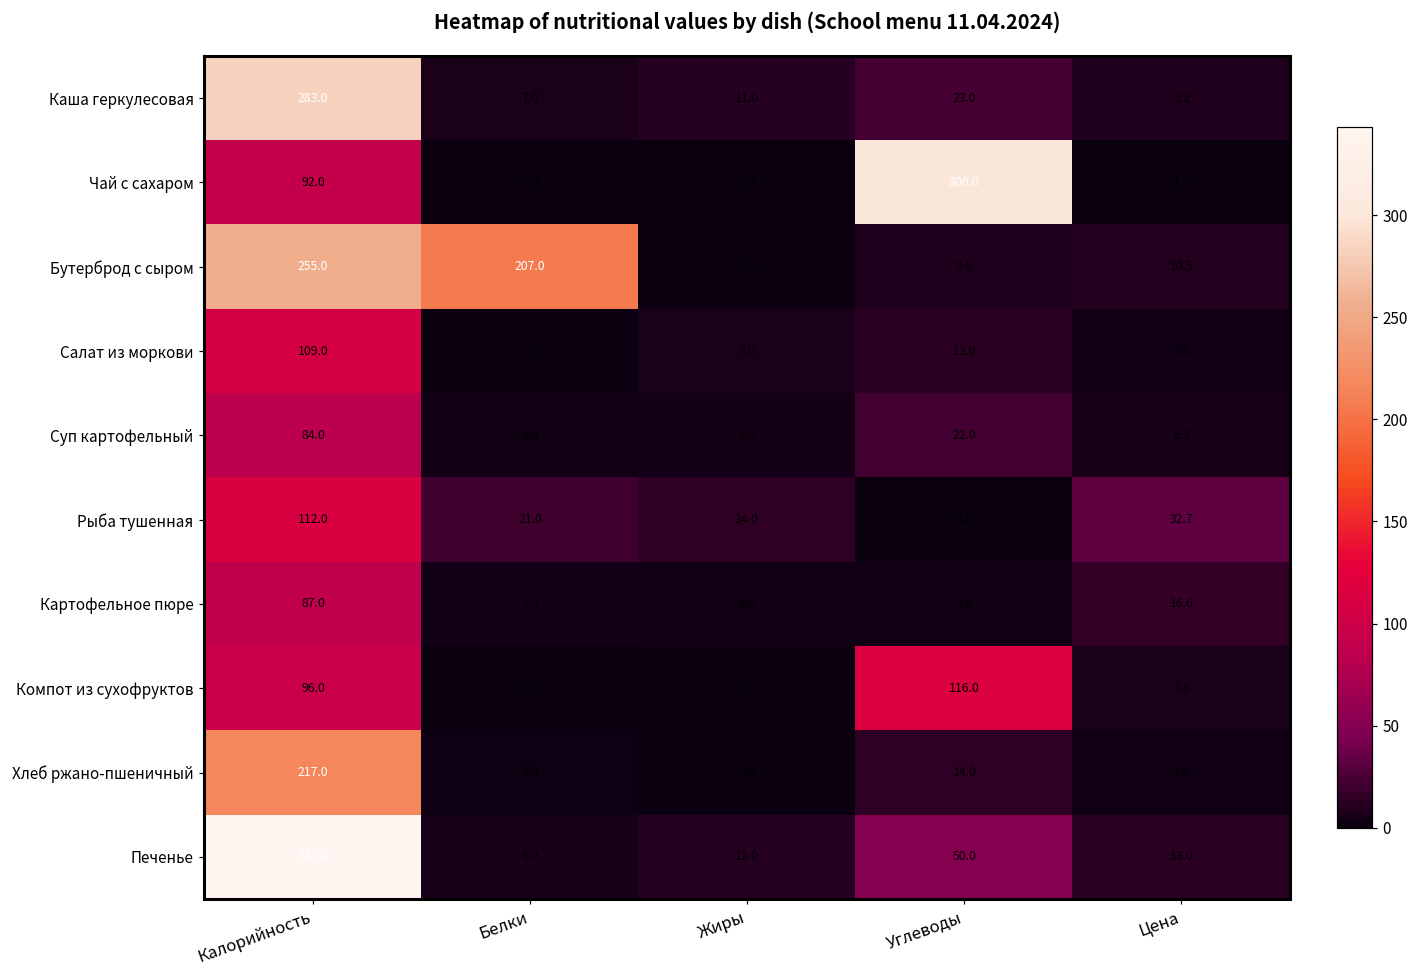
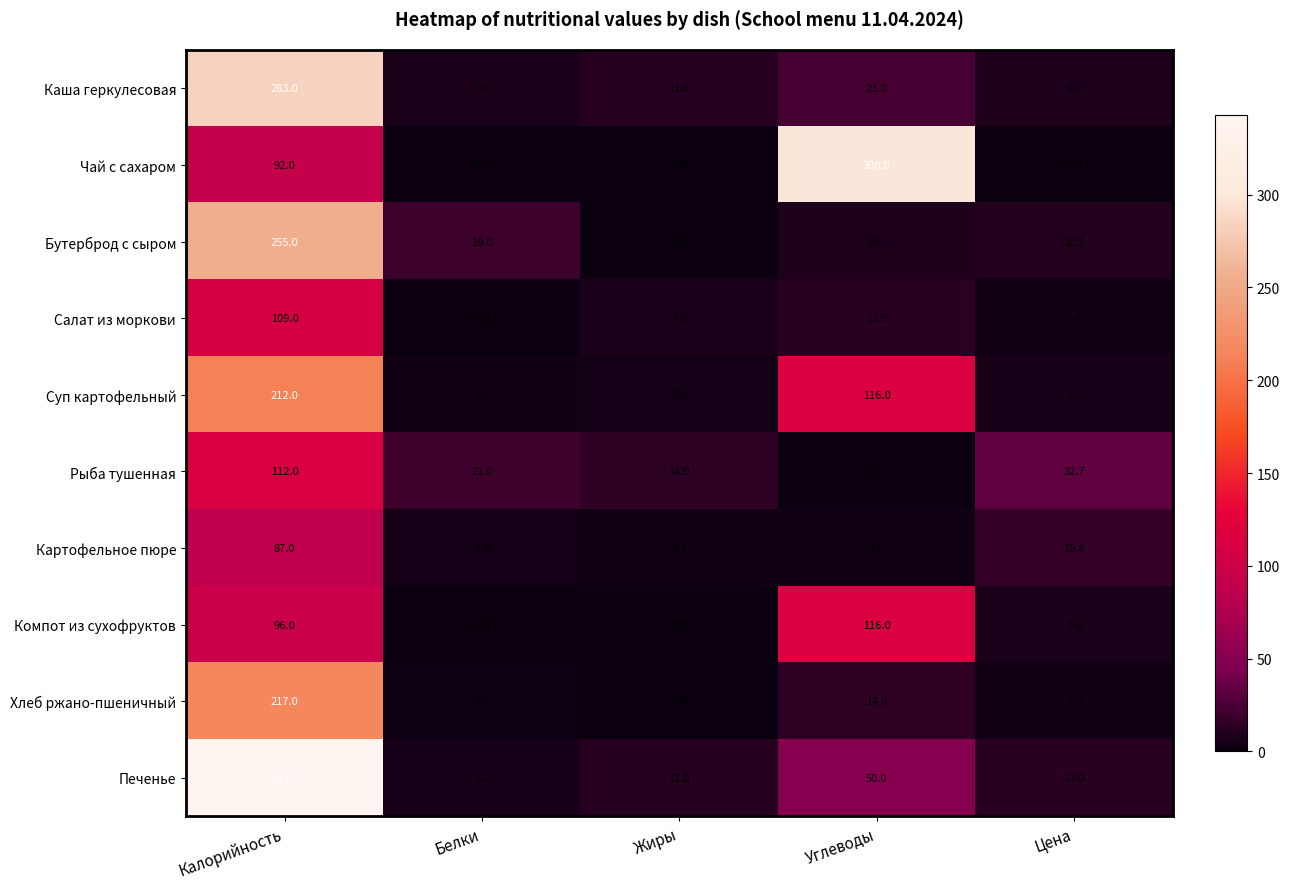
  {
    "Каша геркулесовая": {
      "Калорийность": 283.0,
      "Углеводы": 23.0
    },
    "Чай с сахаром": {
      "Калорийность": 92.0
    },
    "Бутерброд с сыром": {
      "Калорийность": 255.0,
-     "Белки": 207.0
+     "Белки": 19.0
    },
    "Салат из моркови": {
      "Калорийность": 109.0
    },
    "Суп картофельный": {
-     "Калорийность": 84.0,
-     "Углеводы": 22.0
+     "Калорийность": 212.0,
+     "Углеводы": 116.0
    },
    "Рыба тушенная": {
      "Калорийность": 112.0,
      "Белки": 21.0,
      "Цена": 32.7
    },
    "Картофельное пюре": {
      "Калорийность": 87.0,
      "Цена": 16.6
    },
    "Компот из сухофруктов": {
      "Калорийность": 96.0,
      "Углеводы": 116.0
    },
    "Хлеб ржано-пшеничный": {
      "Калорийность": 217.0
    },
    "Печенье": {
      "Углеводы": 50.0
    }
  }
